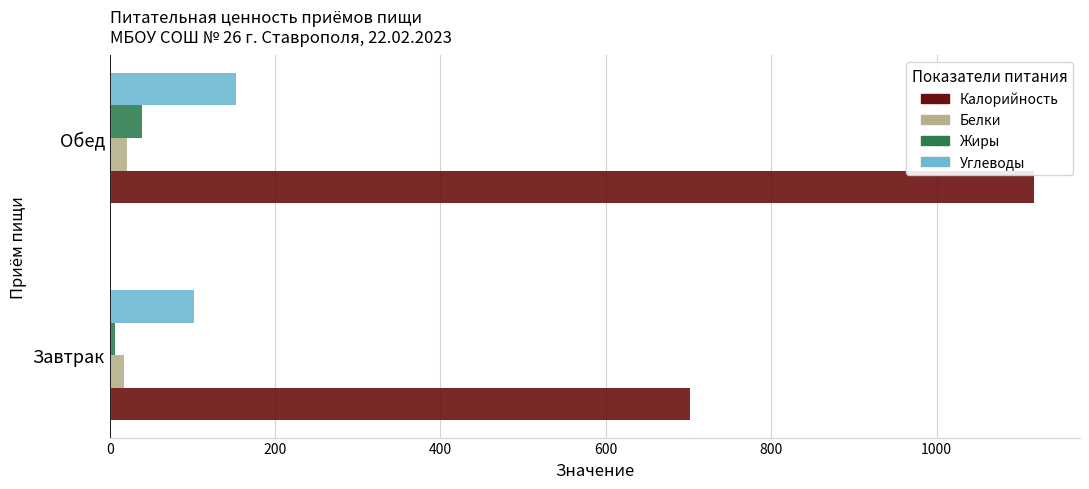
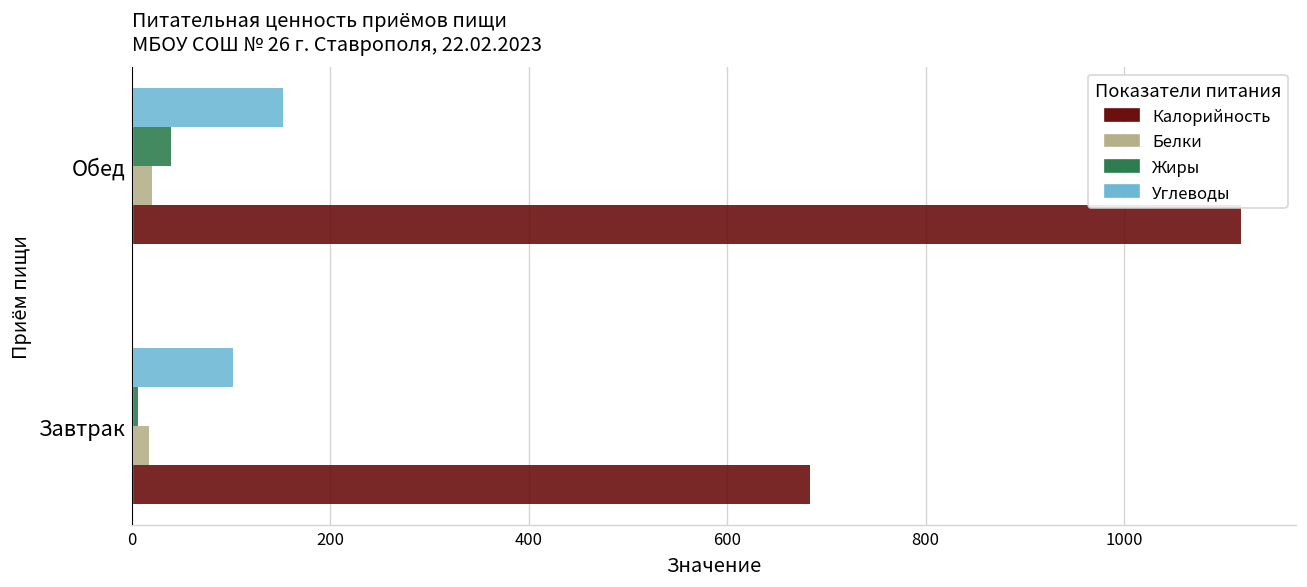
  {
    "Калорийность": {
      "Обед": 1120,
-     "Завтрак": 700
+     "Завтрак": 680
    },
    "Белки": {
      "Обед": 20,
      "Завтрак": 20
    },
    "Жиры": {
      "Обед": 40,
      "Завтрак": 10
    },
    "Углеводы": {
      "Обед": 150,
      "Завтрак": 100
    }
  }
